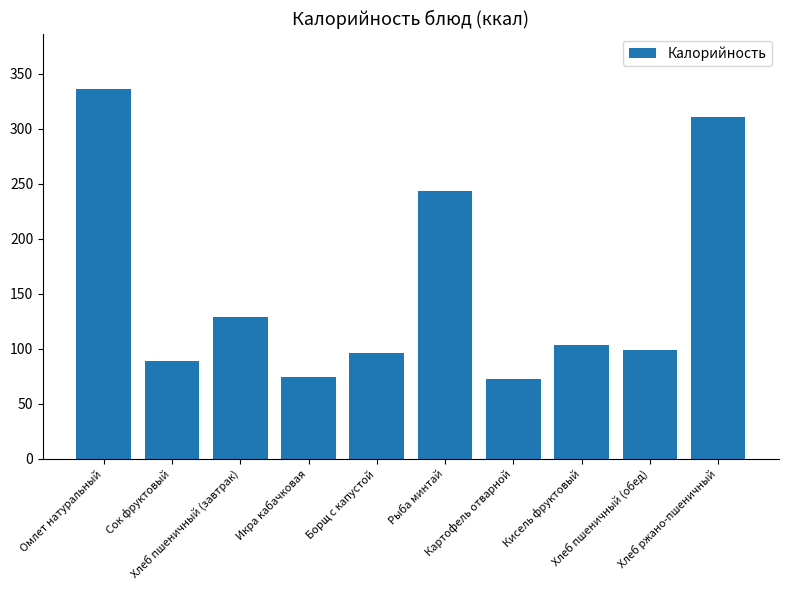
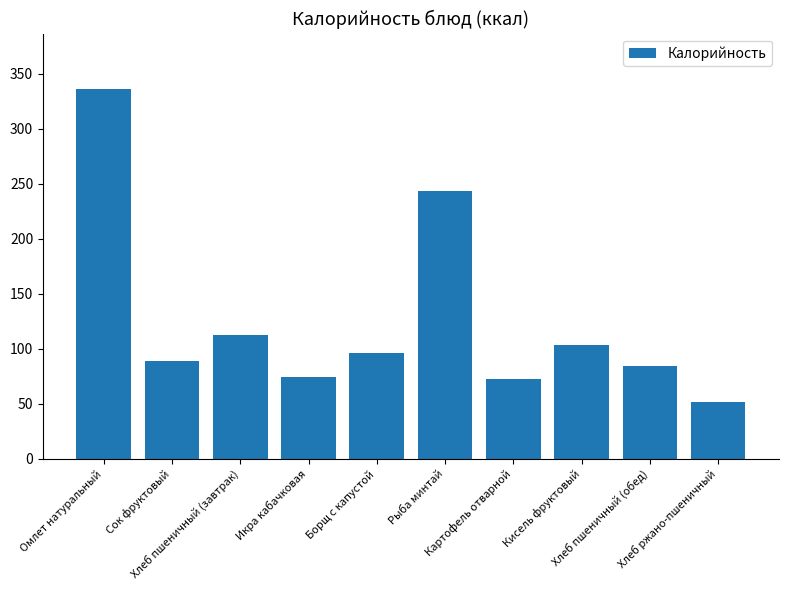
  {
    "Омлет натуральный": 336,
    "Сок фруктовый": 89,
-   "Хлеб пшеничный (завтрак)": 129,
+   "Хлеб пшеничный (завтрак)": 112,
    "Икра кабачковая": 74,
    "Борщ с капустой": 96,
    "Рыба минтай": 244,
    "Картофель отварной": 72,
    "Кисель фруктовый": 103,
-   "Хлеб пшеничный (обед)": 99,
-   "Хлеб ржано-пшеничный": 311
+   "Хлеб пшеничный (обед)": 84,
+   "Хлеб ржано-пшеничный": 51
  }
